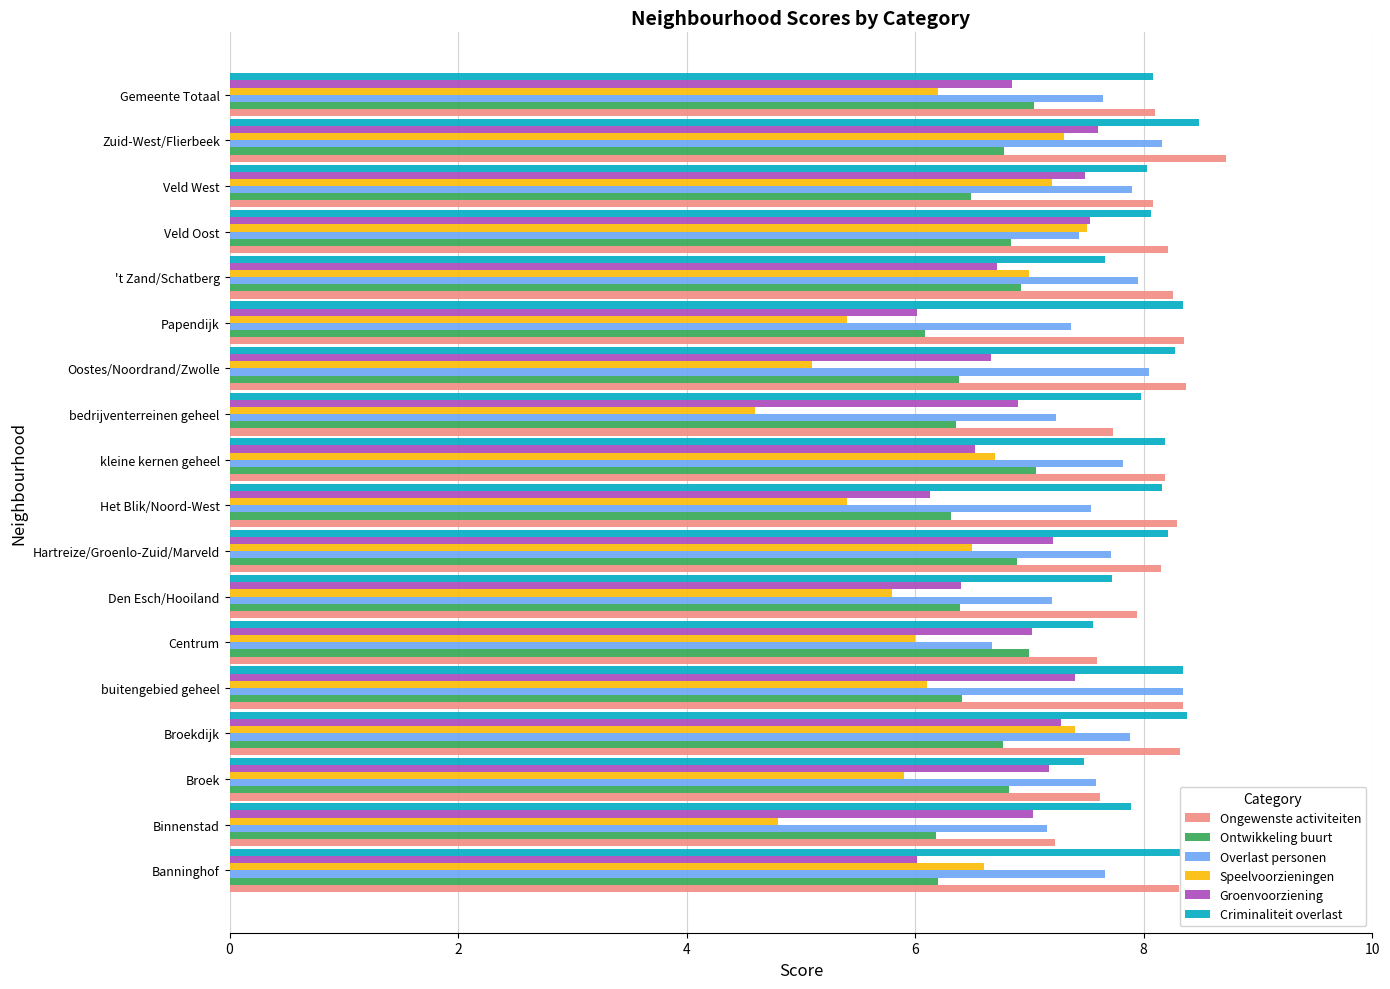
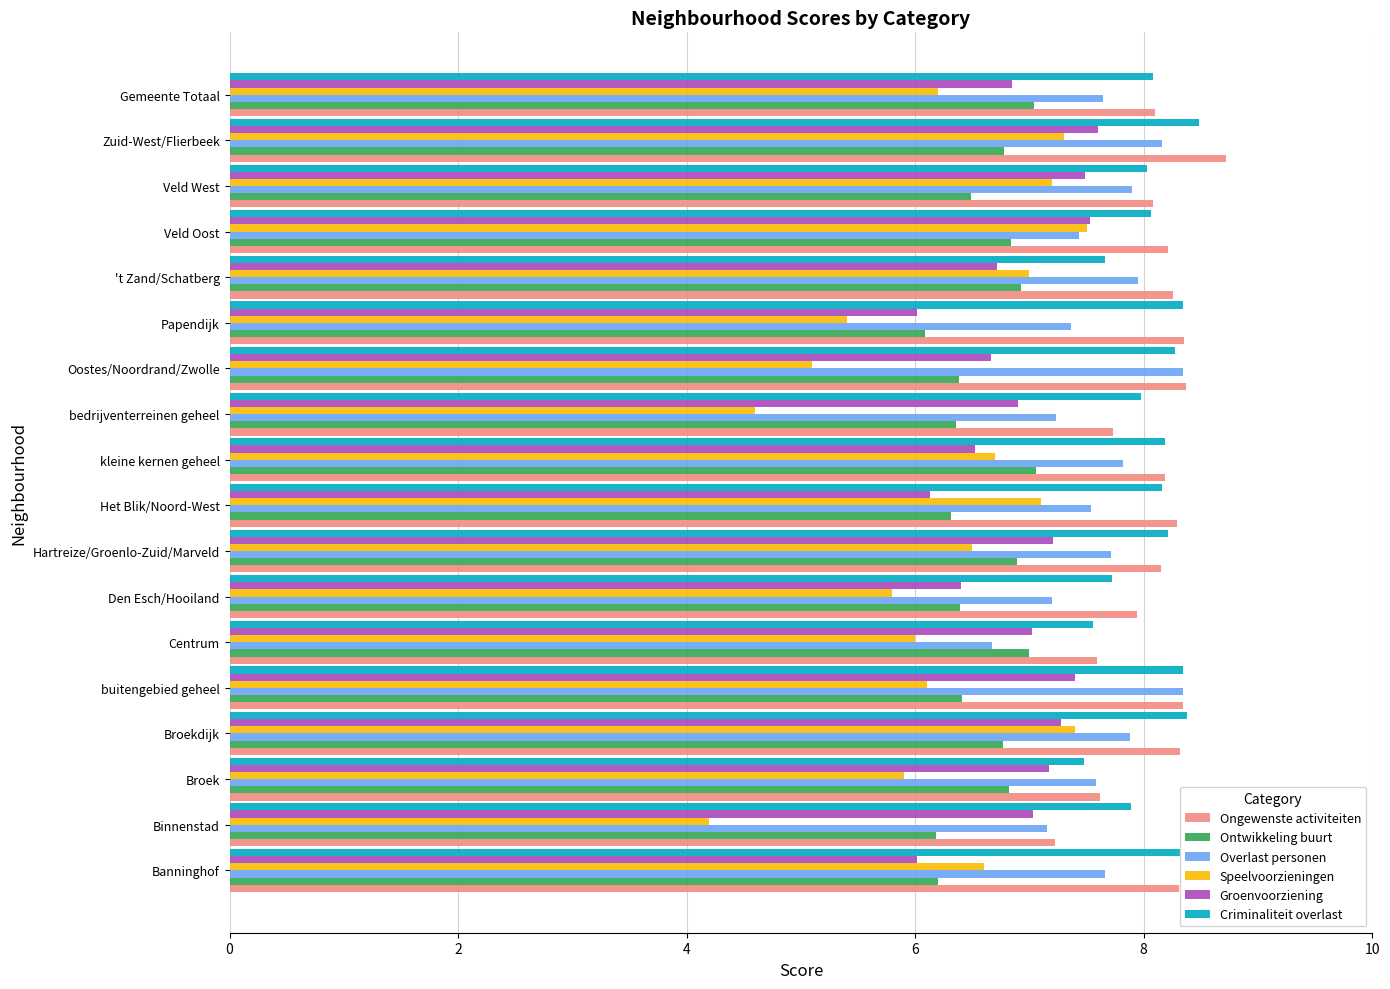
  {
    "Ongewenste activiteiten": {
      "Gemeente Totaal": 8.10,
      "Zuid-West/Flierbeek": 8.72,
      "Veld West": 8.08,
      "Veld Oost": 8.21,
      "'t Zand/Schatberg": 8.26,
      "Papendijk": 8.35,
      "Oostes/Noordrand/Zwolle": 8.37,
      "bedrijventerreinen geheel": 7.73,
      "kleine kernen geheel": 8.19,
      "Het Blik/Noord-West": 8.29,
      "Hartreize/Groenlo-Zuid/Marveld": 8.15,
      "Den Esch/Hooiland": 7.94,
      "Centrum": 7.59,
      "buitengebied geheel": 8.34,
      "Broekdijk": 8.32,
      "Broek": 7.62,
      "Binnenstad": 7.22,
      "Banninghof": 8.31
    },
    "Ontwikkeling buurt": {
      "Gemeente Totaal": 7.04,
      "Zuid-West/Flierbeek": 6.78,
      "Veld West": 6.49,
      "Veld Oost": 6.84,
      "'t Zand/Schatberg": 6.93,
      "Papendijk": 6.09,
      "Oostes/Noordrand/Zwolle": 6.38,
      "bedrijventerreinen geheel": 6.36,
      "kleine kernen geheel": 7.06,
      "Het Blik/Noord-West": 6.31,
      "Hartreize/Groenlo-Zuid/Marveld": 6.89,
      "Den Esch/Hooiland": 6.39,
      "Centrum": 7.00,
      "buitengebied geheel": 6.41,
      "Broekdijk": 6.77,
      "Broek": 6.82,
      "Binnenstad": 6.18,
      "Banninghof": 6.20
    },
    "Overlast personen": {
      "Gemeente Totaal": 7.64,
      "Zuid-West/Flierbeek": 8.16,
      "Veld West": 7.90,
      "Veld Oost": 7.43,
      "'t Zand/Schatberg": 7.95,
      "Papendijk": 7.36,
-     "Oostes/Noordrand/Zwolle": 8.05,
+     "Oostes/Noordrand/Zwolle": 8.34,
      "bedrijventerreinen geheel": 7.23,
      "kleine kernen geheel": 7.82,
      "Het Blik/Noord-West": 7.54,
      "Hartreize/Groenlo-Zuid/Marveld": 7.71,
      "Den Esch/Hooiland": 7.20,
      "Centrum": 6.67,
      "buitengebied geheel": 8.34,
      "Broekdijk": 7.88,
      "Broek": 7.58,
      "Binnenstad": 7.15,
      "Banninghof": 7.66
    },
    "Speelvoorzieningen": {
      "Gemeente Totaal": 6.2,
      "Zuid-West/Flierbeek": 7.3,
      "Veld West": 7.2,
      "Veld Oost": 7.5,
      "'t Zand/Schatberg": 7.0,
      "Papendijk": 5.4,
      "Oostes/Noordrand/Zwolle": 5.1,
      "bedrijventerreinen geheel": 4.6,
      "kleine kernen geheel": 6.7,
-     "Het Blik/Noord-West": 5.4,
+     "Het Blik/Noord-West": 7.1,
      "Hartreize/Groenlo-Zuid/Marveld": 6.5,
      "Den Esch/Hooiland": 5.8,
      "Centrum": 6.0,
      "buitengebied geheel": 6.1,
      "Broekdijk": 7.4,
      "Broek": 5.9,
-     "Binnenstad": 4.8,
+     "Binnenstad": 4.2,
      "Banninghof": 6.6
    },
    "Groenvoorziening": {
      "Gemeente Totaal": 6.85,
      "Zuid-West/Flierbeek": 7.60,
      "Veld West": 7.49,
      "Veld Oost": 7.53,
      "'t Zand/Schatberg": 6.72,
      "Papendijk": 6.02,
      "Oostes/Noordrand/Zwolle": 6.66,
      "bedrijventerreinen geheel": 6.90,
      "kleine kernen geheel": 6.52,
      "Het Blik/Noord-West": 6.13,
      "Hartreize/Groenlo-Zuid/Marveld": 7.21,
      "Den Esch/Hooiland": 6.40,
      "Centrum": 7.02,
      "buitengebied geheel": 7.40,
      "Broekdijk": 7.28,
      "Broek": 7.17,
      "Binnenstad": 7.03,
      "Banninghof": 6.02
    },
    "Criminaliteit overlast": {
      "Gemeente Totaal": 8.08,
      "Zuid-West/Flierbeek": 8.48,
      "Veld West": 8.03,
      "Veld Oost": 8.06,
      "'t Zand/Schatberg": 7.66,
      "Papendijk": 8.34,
      "Oostes/Noordrand/Zwolle": 8.27,
      "bedrijventerreinen geheel": 7.98,
      "kleine kernen geheel": 8.19,
      "Het Blik/Noord-West": 8.16,
      "Hartreize/Groenlo-Zuid/Marveld": 8.21,
      "Den Esch/Hooiland": 7.72,
      "Centrum": 7.56,
      "buitengebied geheel": 8.34,
      "Broekdijk": 8.38,
      "Broek": 7.48,
      "Binnenstad": 7.89
    }
  }
